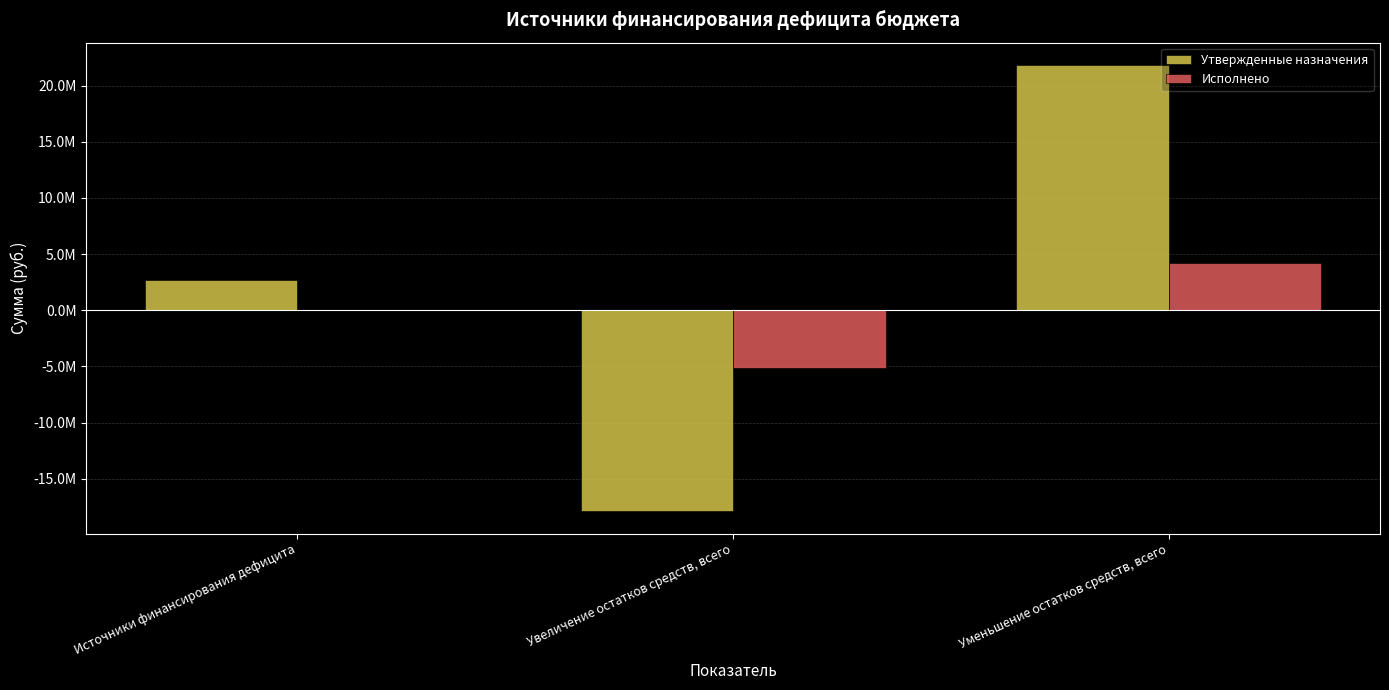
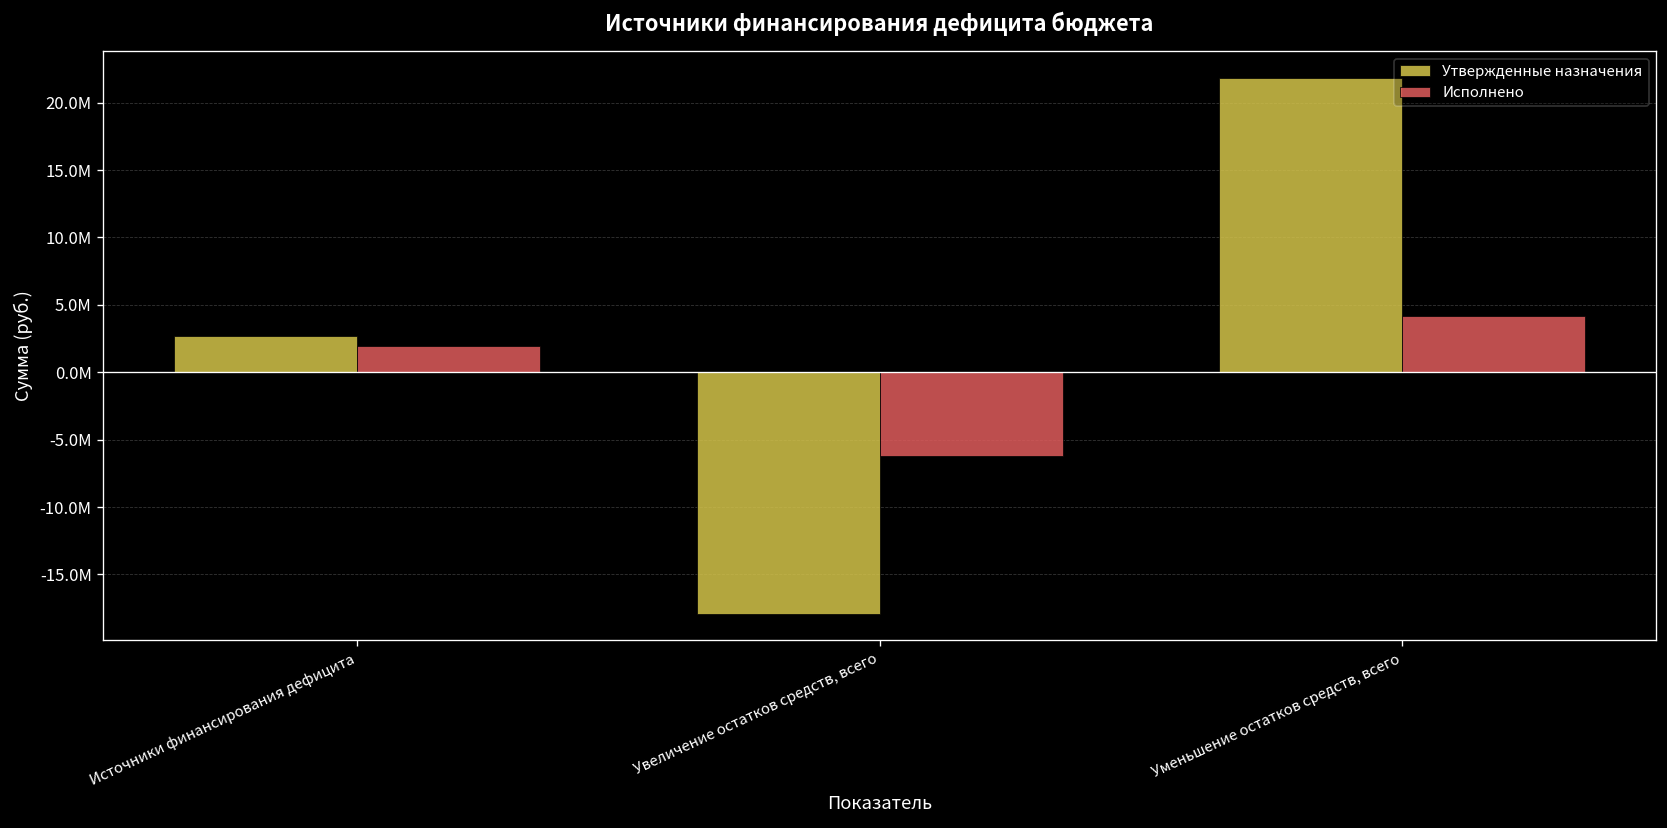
  {
    "Утвержденные назначения": {
      "Источники финансирования дефицита": 2700000,
      "Увеличение остатков средств, всего": -17900000,
      "Уменьшение остатков средств, всего": 21800000
    },
    "Исполнено": {
-     "Источники финансирования дефицита": 0,
-     "Увеличение остатков средств, всего": -5100000,
+     "Источники финансирования дефицита": 1900000,
+     "Увеличение остатков средств, всего": -6200000,
      "Уменьшение остатков средств, всего": 4200000
    }
  }
